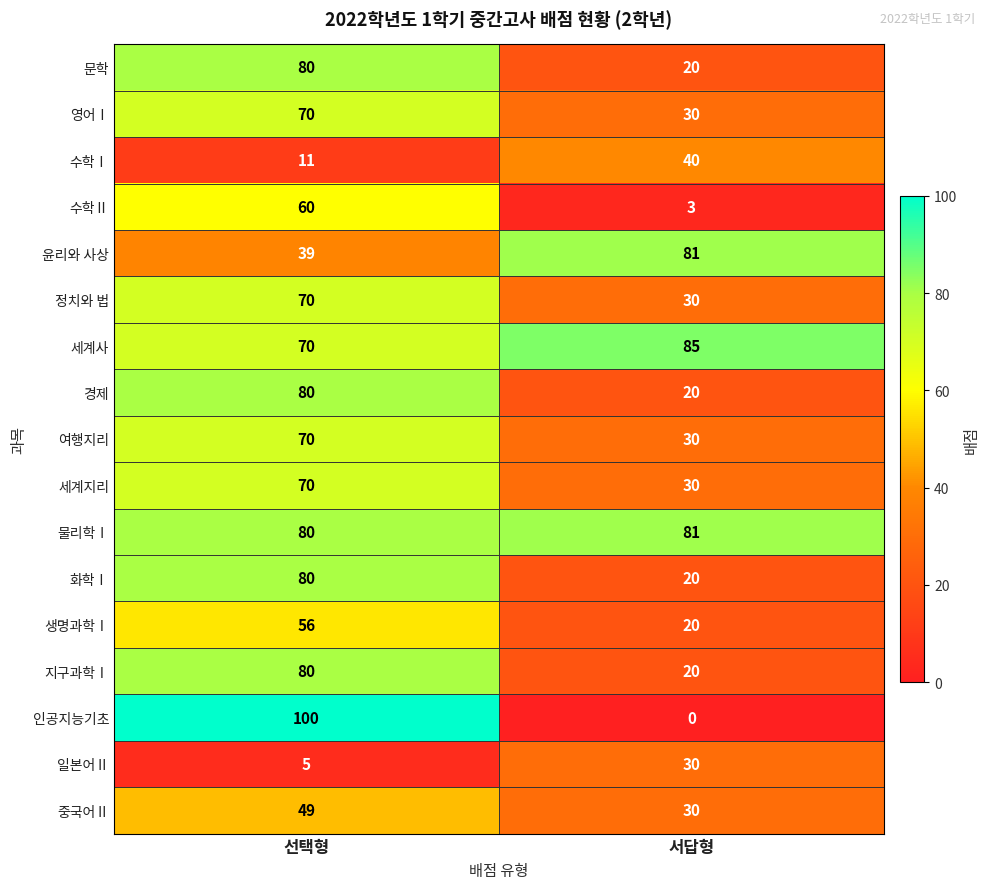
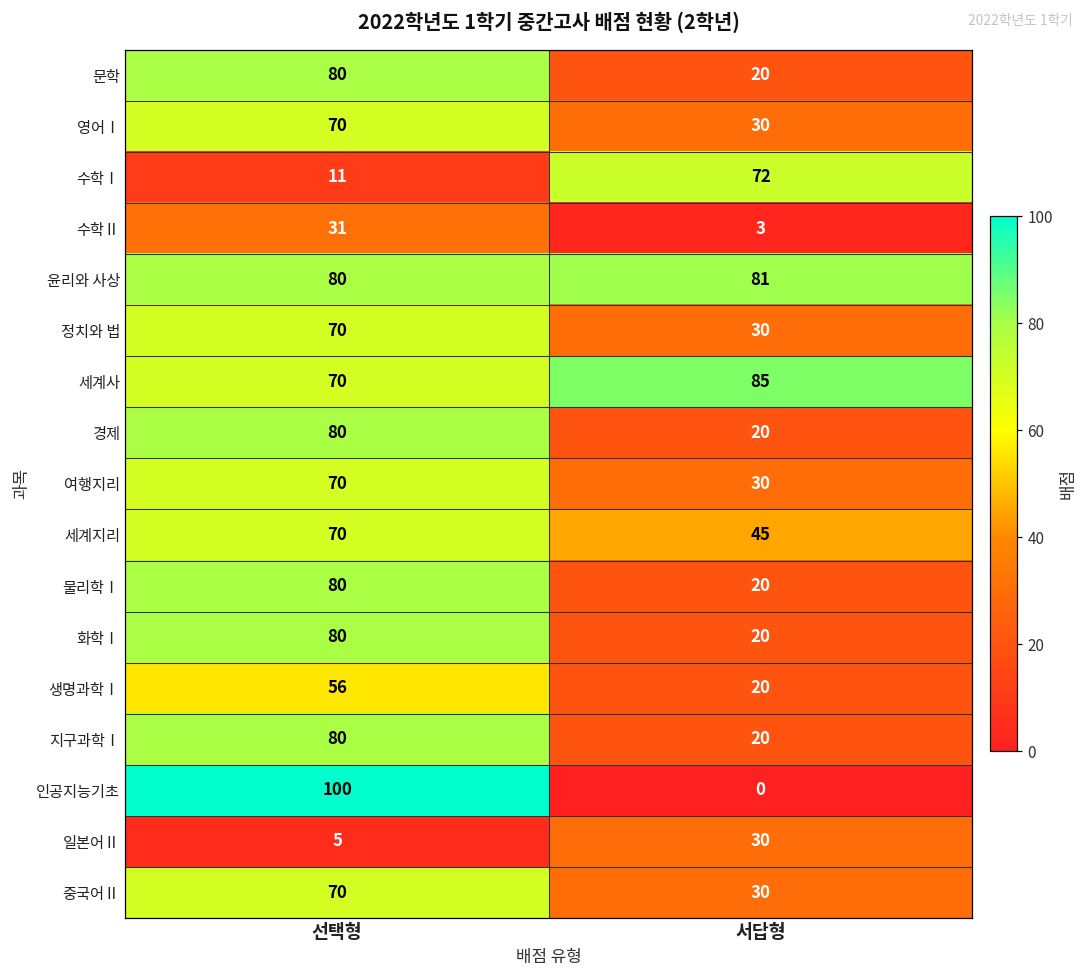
  {
    "문학": {
      "선택형": 80,
      "서답형": 20
    },
    "영어Ⅰ": {
      "선택형": 70,
      "서답형": 30
    },
    "수학Ⅰ": {
      "선택형": 11,
-     "서답형": 40
+     "서답형": 72
    },
    "수학Ⅱ": {
-     "선택형": 60,
+     "선택형": 31,
      "서답형": 3
    },
    "윤리와 사상": {
-     "선택형": 39,
+     "선택형": 80,
      "서답형": 81
    },
    "정치와 법": {
      "선택형": 70,
      "서답형": 30
    },
    "세계사": {
      "선택형": 70,
      "서답형": 85
    },
    "경제": {
      "선택형": 80,
      "서답형": 20
    },
    "여행지리": {
      "선택형": 70,
      "서답형": 30
    },
    "세계지리": {
      "선택형": 70,
-     "서답형": 30
+     "서답형": 45
    },
    "물리학Ⅰ": {
      "선택형": 80,
-     "서답형": 81
+     "서답형": 20
    },
    "화학Ⅰ": {
      "선택형": 80,
      "서답형": 20
    },
    "생명과학Ⅰ": {
      "선택형": 56,
      "서답형": 20
    },
    "지구과학Ⅰ": {
      "선택형": 80,
      "서답형": 20
    },
    "인공지능기초": {
      "선택형": 100,
      "서답형": 0
    },
    "일본어Ⅱ": {
      "선택형": 5,
      "서답형": 30
    },
    "중국어Ⅱ": {
-     "선택형": 49,
+     "선택형": 70,
      "서답형": 30
    }
  }
